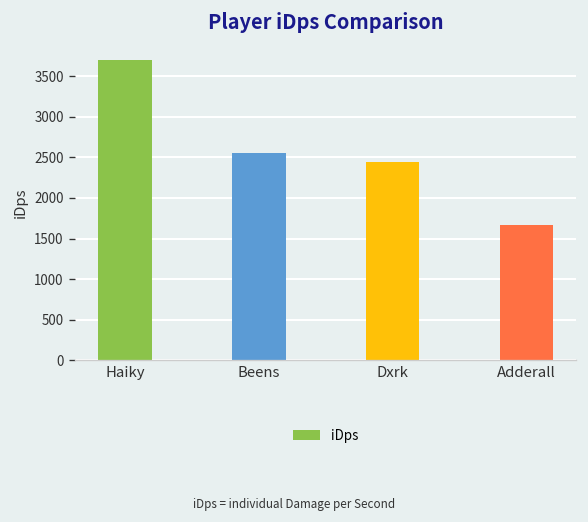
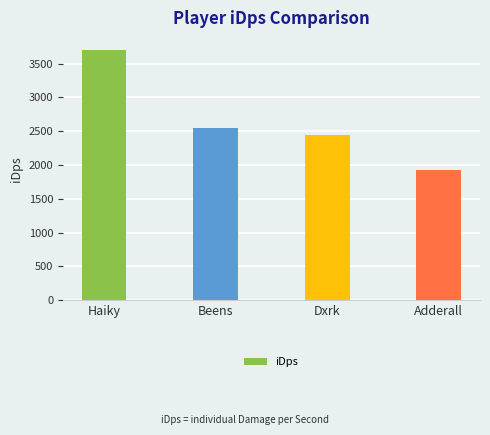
  {
    "Haiky": 3700,
    "Beens": 2600,
    "Dxrk": 2400,
-   "Adderall": 1700
+   "Adderall": 1900
  }
